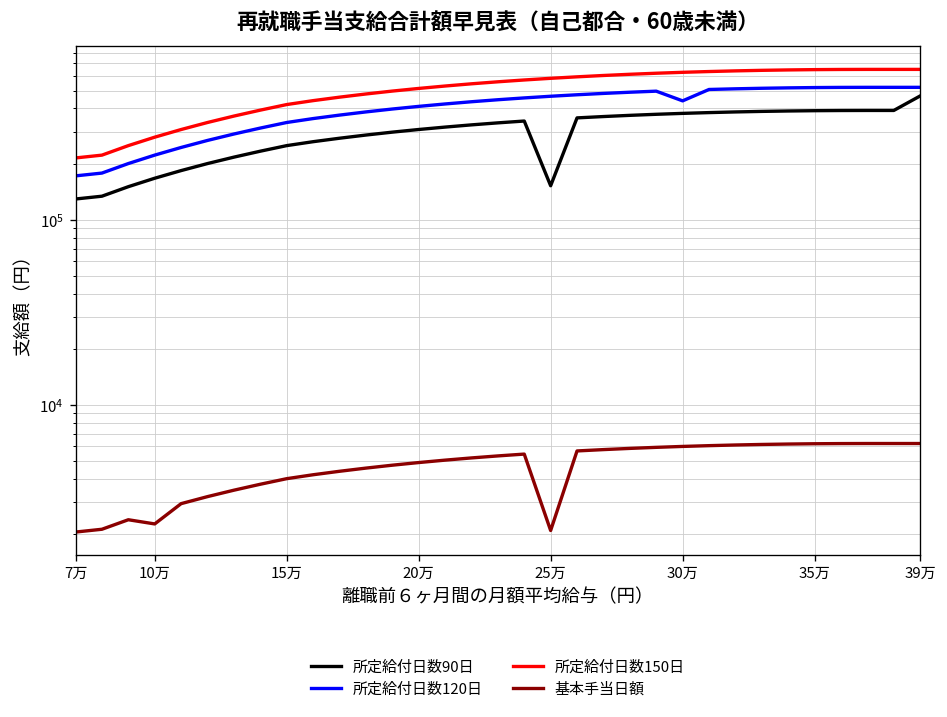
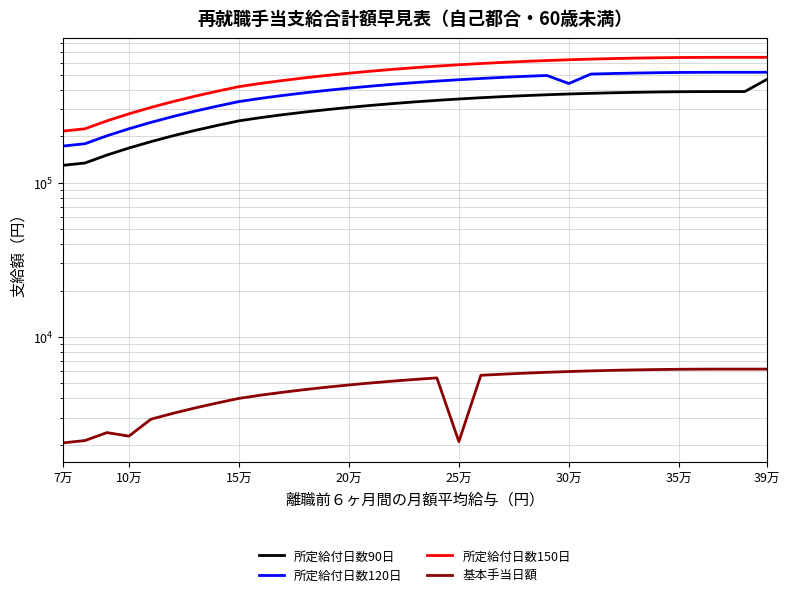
  {
    "所定給付日数90日": {
      "7万": 130000,
      "10万": 170000,
      "15万": 250000,
      "20万": 310000,
-     "25万": 150000,
+     "25万": 350000,
      "30万": 380000,
      "35万": 390000,
      "39万": 470000
    },
    "所定給付日数120日": {
      "7万": 170000,
      "10万": 220000,
      "15万": 340000,
      "20万": 410000,
      "25万": 470000,
      "30万": 440000,
      "35万": 520000,
      "39万": 520000
    },
    "所定給付日数150日": {
      "7万": 220000,
      "10万": 280000,
      "15万": 420000,
      "20万": 510000,
      "25万": 580000,
      "30万": 630000,
      "35万": 650000,
      "39万": 650000
    },
    "基本手当日額": {
      "7万": 2100,
      "10万": 2300,
      "15万": 4000,
      "20万": 4900,
      "25万": 2100,
      "30万": 6000,
      "35万": 6200,
      "39万": 6200
    }
  }
